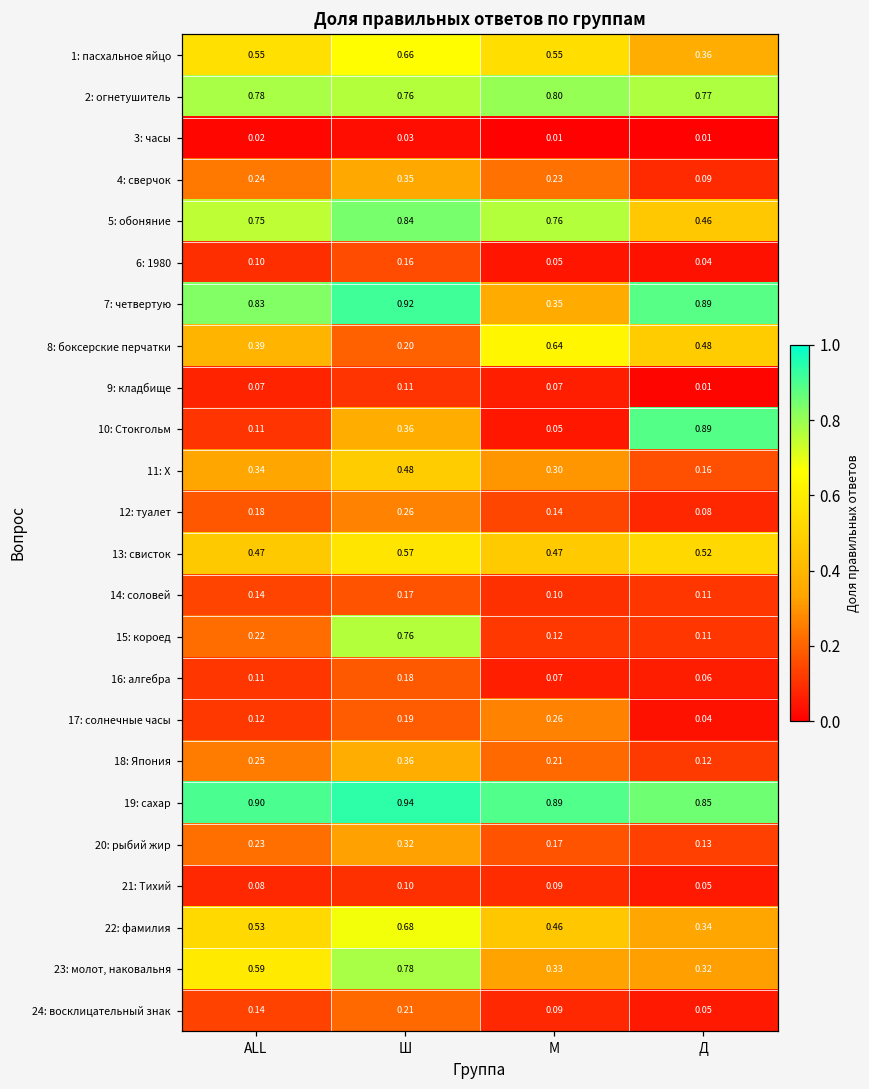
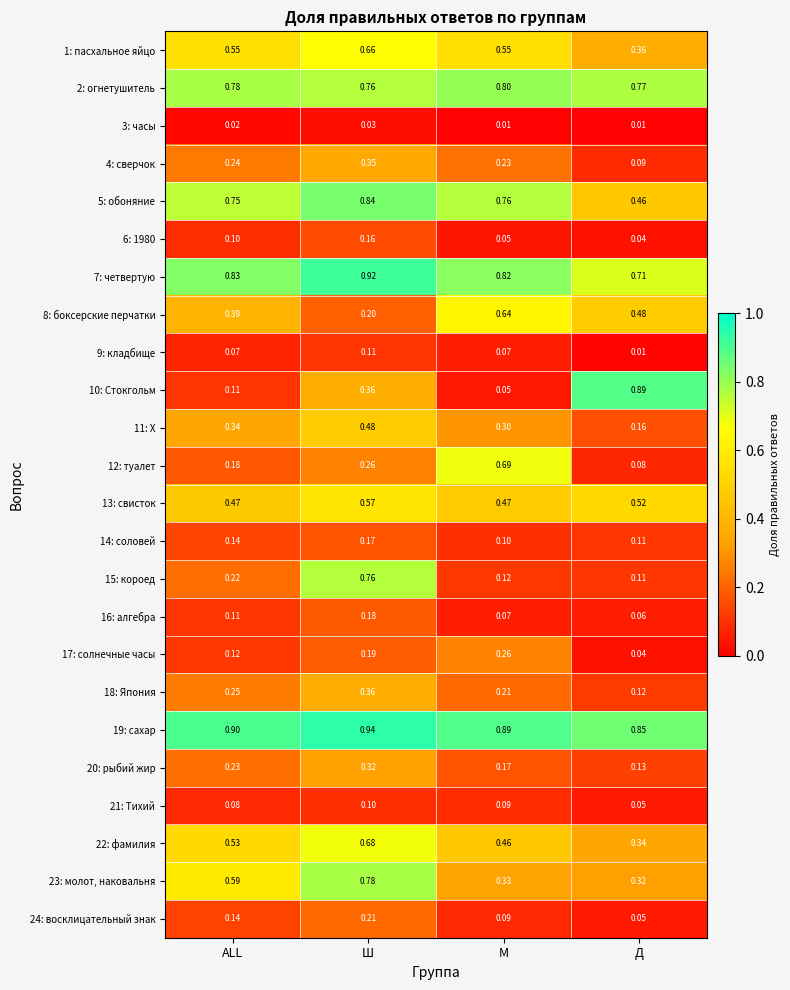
  {
    "1: пасхальное яйцо": {
      "ALL": 0.55,
      "Ш": 0.66,
      "М": 0.55,
      "Д": 0.36
    },
    "2: огнетушитель": {
      "ALL": 0.78,
      "Ш": 0.76,
      "М": 0.80,
      "Д": 0.77
    },
    "3: часы": {
      "ALL": 0.02,
      "Ш": 0.03,
      "М": 0.01,
      "Д": 0.01
    },
    "4: сверчок": {
      "ALL": 0.24,
      "Ш": 0.35,
      "М": 0.23,
      "Д": 0.09
    },
    "5: обоняние": {
      "ALL": 0.75,
      "Ш": 0.84,
      "М": 0.76,
      "Д": 0.46
    },
    "6: 1980": {
      "ALL": 0.10,
      "Ш": 0.16,
      "М": 0.05,
      "Д": 0.04
    },
    "7: четвертую": {
      "ALL": 0.83,
      "Ш": 0.92,
-     "М": 0.35,
-     "Д": 0.89
+     "М": 0.82,
+     "Д": 0.71
    },
    "8: боксерские перчатки": {
      "ALL": 0.39,
      "Ш": 0.20,
      "М": 0.64,
      "Д": 0.48
    },
    "9: кладбище": {
      "ALL": 0.07,
      "Ш": 0.11,
      "М": 0.07,
      "Д": 0.01
    },
    "10: Стокгольм": {
      "ALL": 0.11,
      "Ш": 0.36,
      "М": 0.05,
      "Д": 0.89
    },
    "11: X": {
      "ALL": 0.34,
      "Ш": 0.48,
      "М": 0.30,
      "Д": 0.16
    },
    "12: туалет": {
      "ALL": 0.18,
      "Ш": 0.26,
-     "М": 0.14,
+     "М": 0.69,
      "Д": 0.08
    },
    "13: свисток": {
      "ALL": 0.47,
      "Ш": 0.57,
      "М": 0.47,
      "Д": 0.52
    },
    "14: соловей": {
      "ALL": 0.14,
      "Ш": 0.17,
      "М": 0.10,
      "Д": 0.11
    },
    "15: короед": {
      "ALL": 0.22,
      "Ш": 0.76,
      "М": 0.12,
      "Д": 0.11
    },
    "16: алгебра": {
      "ALL": 0.11,
      "Ш": 0.18,
      "М": 0.07,
      "Д": 0.06
    },
    "17: солнечные часы": {
      "ALL": 0.12,
      "Ш": 0.19,
      "М": 0.26,
      "Д": 0.04
    },
    "18: Япония": {
      "ALL": 0.25,
      "Ш": 0.36,
      "М": 0.21,
      "Д": 0.12
    },
    "19: сахар": {
      "ALL": 0.90,
      "Ш": 0.94,
      "М": 0.89,
      "Д": 0.85
    },
    "20: рыбий жир": {
      "ALL": 0.23,
      "Ш": 0.32,
      "М": 0.17,
      "Д": 0.13
    },
    "21: Тихий": {
      "ALL": 0.08,
      "Ш": 0.10,
      "М": 0.09,
      "Д": 0.05
    },
    "22: фамилия": {
      "ALL": 0.53,
      "Ш": 0.68,
      "М": 0.46,
      "Д": 0.34
    },
    "23: молот, наковальня": {
      "ALL": 0.59,
      "Ш": 0.78,
      "М": 0.33,
      "Д": 0.32
    },
    "24: восклицательный знак": {
      "ALL": 0.14,
      "Ш": 0.21,
      "М": 0.09,
      "Д": 0.05
    }
  }
